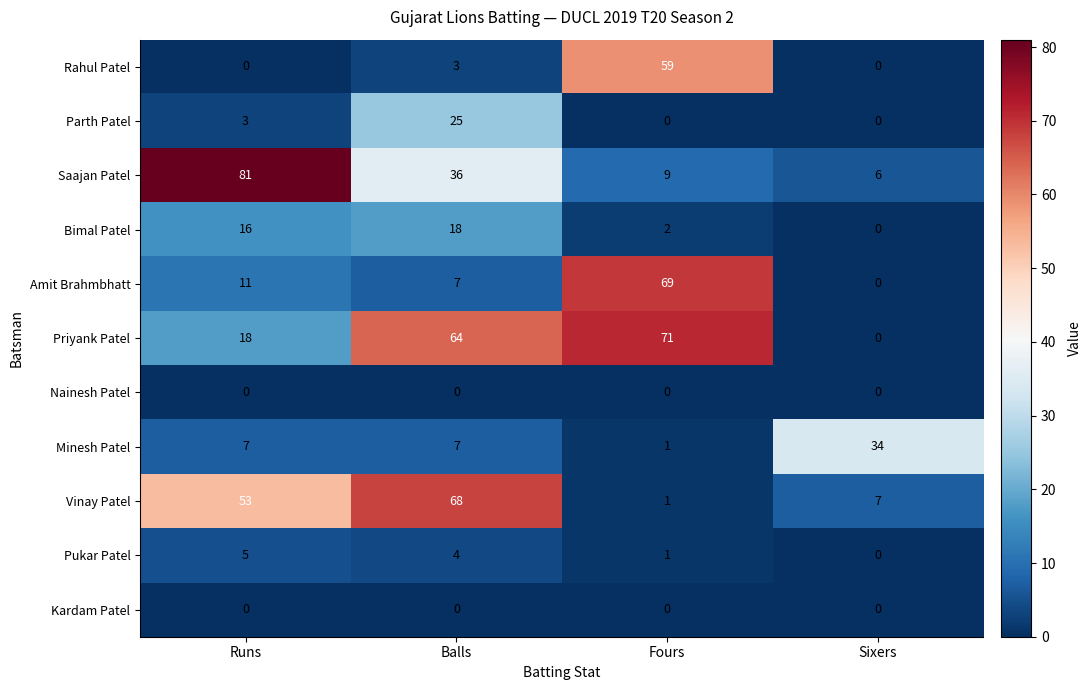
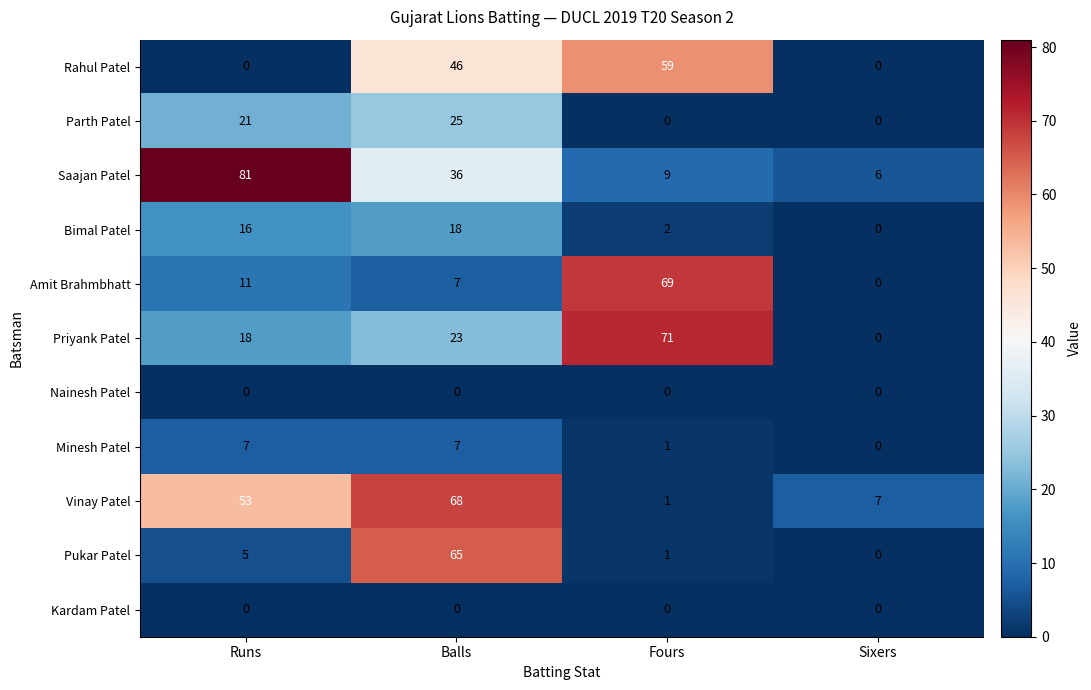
  {
    "Rahul Patel": {
      "Runs": 0,
-     "Balls": 3,
+     "Balls": 46,
      "Fours": 59,
      "Sixers": 0
    },
    "Parth Patel": {
-     "Runs": 3,
+     "Runs": 21,
      "Balls": 25,
      "Fours": 0,
      "Sixers": 0
    },
    "Saajan Patel": {
      "Runs": 81,
      "Balls": 36,
      "Fours": 9,
      "Sixers": 6
    },
    "Bimal Patel": {
      "Runs": 16,
      "Balls": 18,
      "Fours": 2,
      "Sixers": 0
    },
    "Amit Brahmbhatt": {
      "Runs": 11,
      "Balls": 7,
      "Fours": 69,
      "Sixers": 0
    },
    "Priyank Patel": {
      "Runs": 18,
-     "Balls": 64,
+     "Balls": 23,
      "Fours": 71,
      "Sixers": 0
    },
    "Nainesh Patel": {
      "Runs": 0,
      "Balls": 0,
      "Fours": 0,
      "Sixers": 0
    },
    "Minesh Patel": {
      "Runs": 7,
      "Balls": 7,
      "Fours": 1,
-     "Sixers": 34
+     "Sixers": 0
    },
    "Vinay Patel": {
      "Runs": 53,
      "Balls": 68,
      "Fours": 1,
      "Sixers": 7
    },
    "Pukar Patel": {
      "Runs": 5,
-     "Balls": 4,
+     "Balls": 65,
      "Fours": 1,
      "Sixers": 0
    },
    "Kardam Patel": {
      "Runs": 0,
      "Balls": 0,
      "Fours": 0,
      "Sixers": 0
    }
  }
